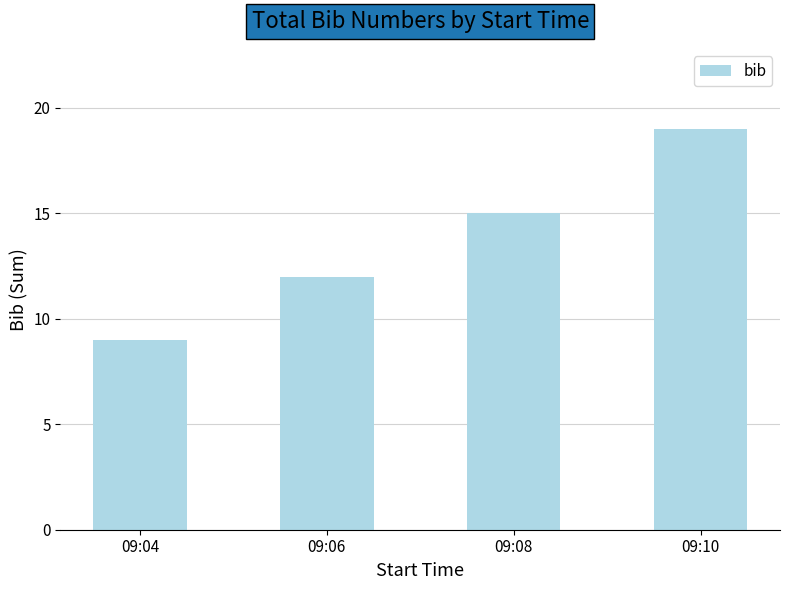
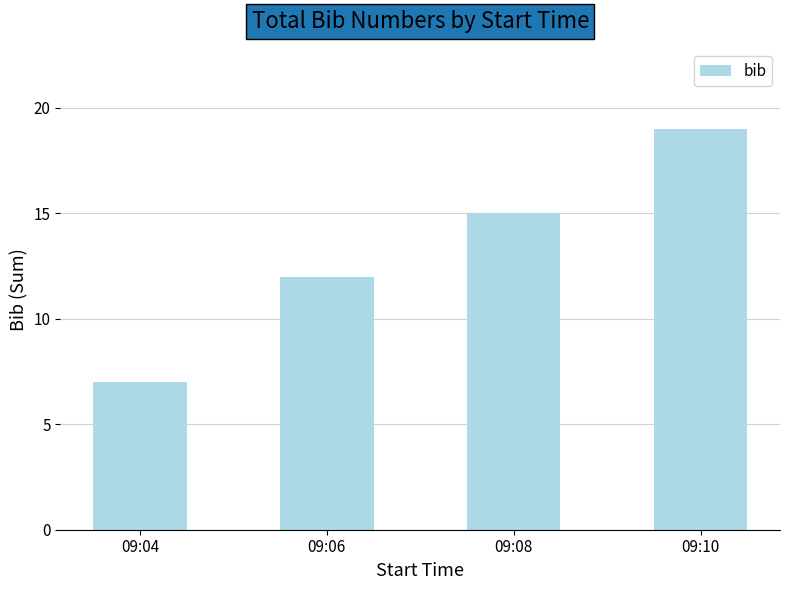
  {
-   "09:04": 9,
+   "09:04": 7,
    "09:06": 12,
    "09:08": 15,
    "09:10": 19
  }
